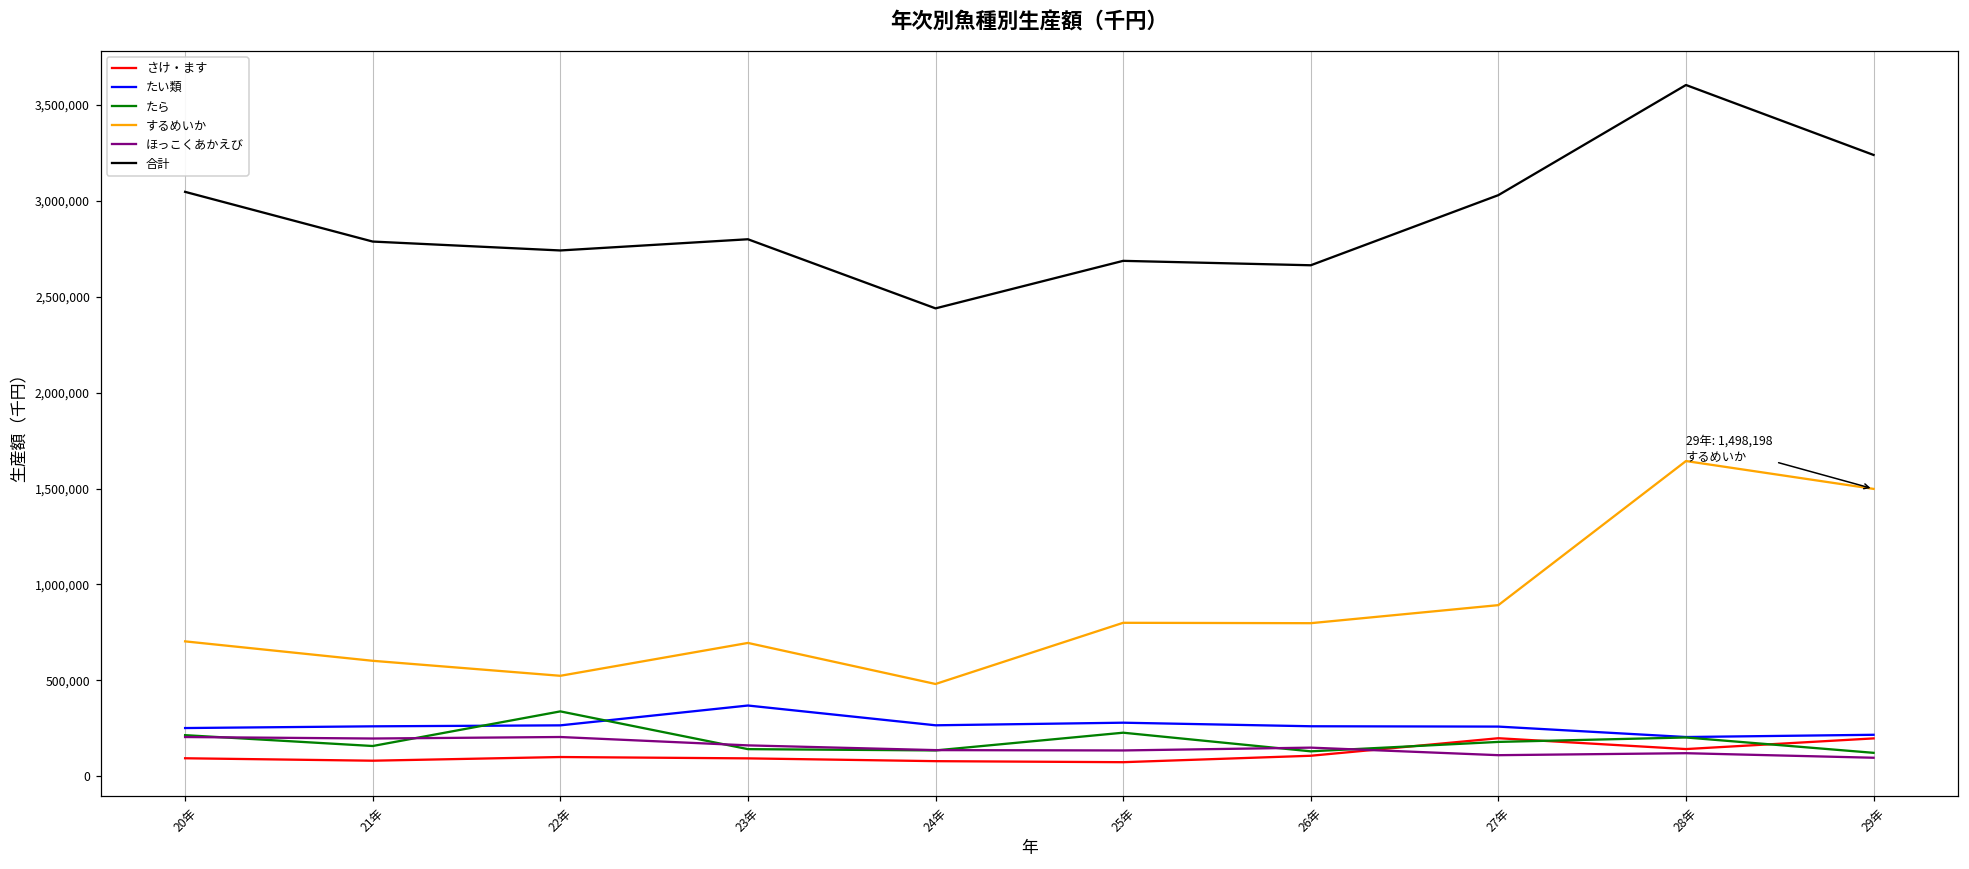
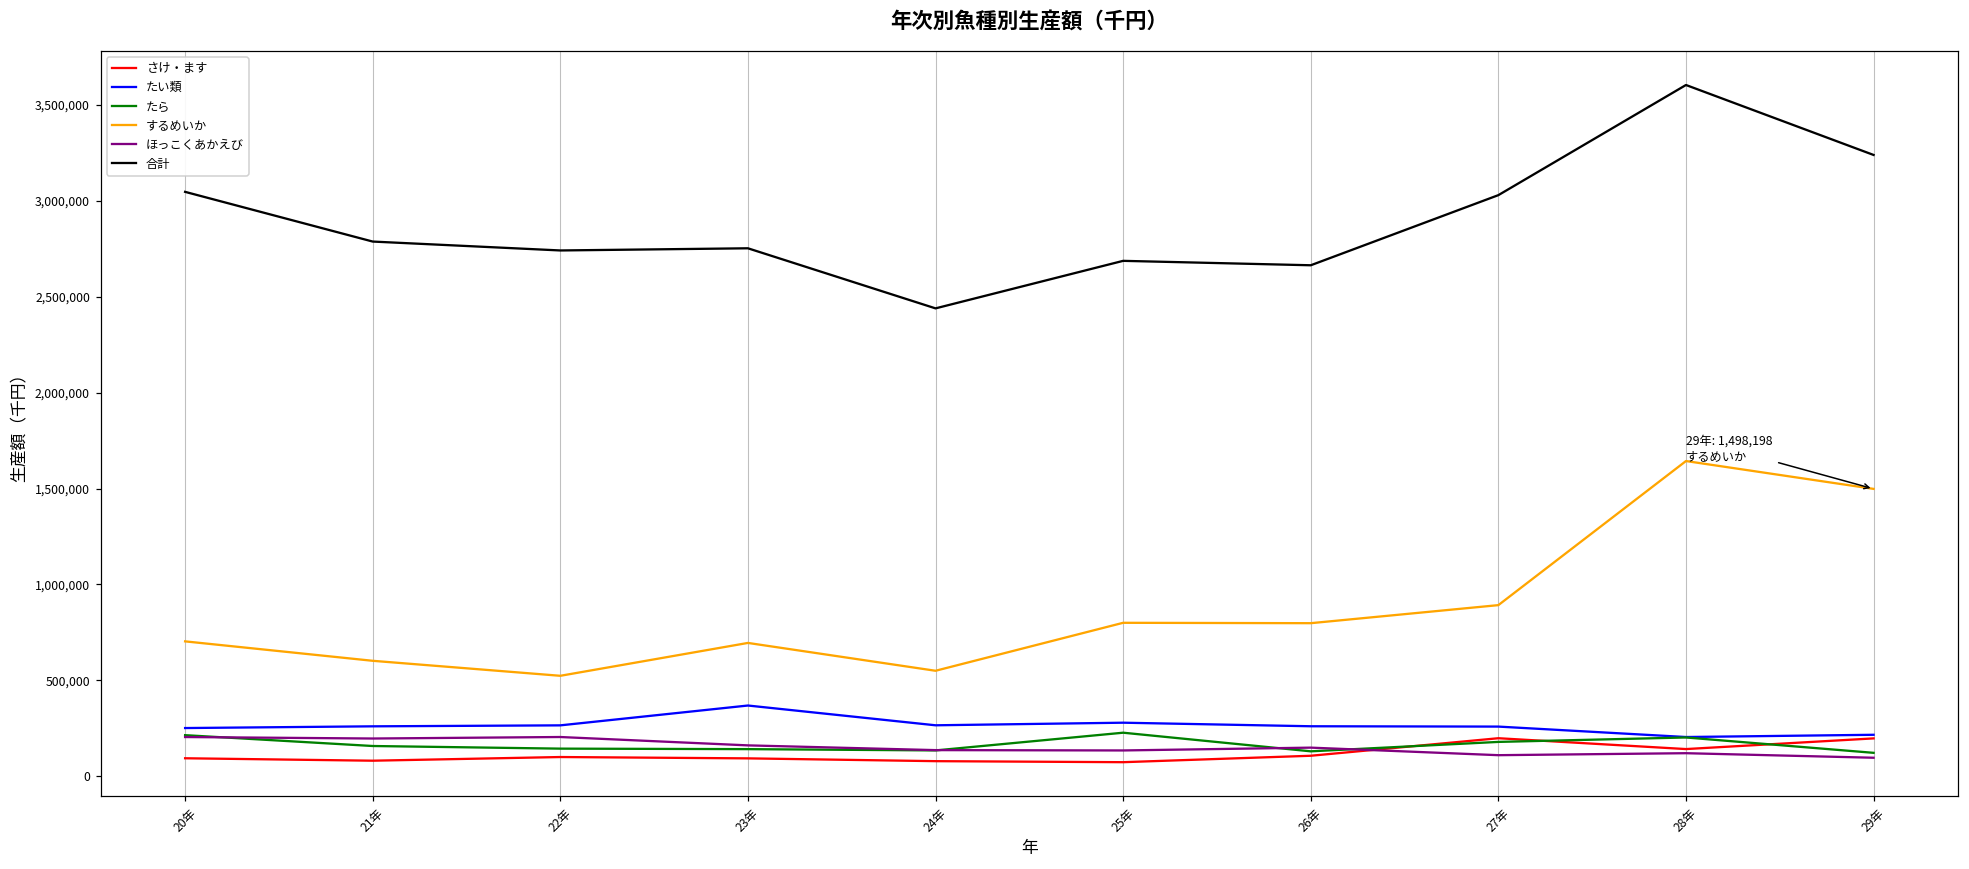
  {
    "さけ・ます": {
      "20年": "90,000",
      "21年": "80,000",
      "22年": "100,000",
      "23年": "90,000",
      "24年": "80,000",
      "25年": "70,000",
      "26年": "110,000",
      "27年": "200,000",
      "28年": "140,000",
      "29年": "200,000"
    },
    "たい類": {
      "20年": "250,000",
      "21年": "260,000",
      "22年": "270,000",
      "23年": "370,000",
      "24年": "270,000",
      "25年": "280,000",
      "26年": "260,000",
      "27年": "260,000",
      "29年": "220,000"
    },
    "たら": {
      "21年": "160,000",
-     "22年": "340,000",
+     "22年": "140,000",
      "23年": "140,000",
      "25年": "230,000",
      "26年": "130,000",
      "27年": "180,000",
      "29年": "120,000"
    },
    "するめいか": {
      "20年": "700,000",
      "21年": "600,000",
      "22年": "520,000",
      "23年": "700,000",
-     "24年": "480,000",
+     "24年": "550,000",
      "25年": "800,000",
      "26年": "800,000",
      "27年": "890,000",
      "29年": "1,500,000"
    },
    "ほっこくあかえび": {
      "21年": "200,000",
      "22年": "210,000",
      "23年": "160,000",
      "25年": "140,000",
      "26年": "150,000",
      "27年": "110,000",
      "28年": "120,000",
      "29年": "100,000"
    },
    "合計": {
      "20年": "3,050,000",
      "21年": "2,790,000",
      "22年": "2,740,000",
-     "23年": "2,800,000",
+     "23年": "2,750,000",
      "24年": "2,440,000",
      "25年": "2,690,000",
      "26年": "2,660,000",
      "27年": "3,030,000",
      "28年": "3,600,000",
      "29年": "3,240,000"
    }
  }
